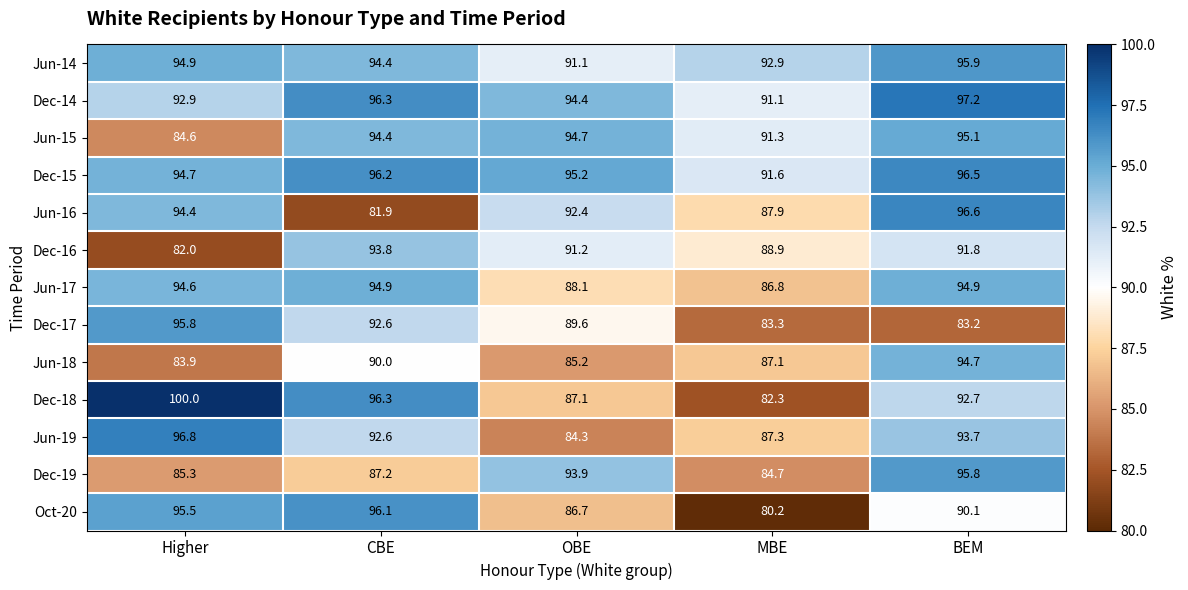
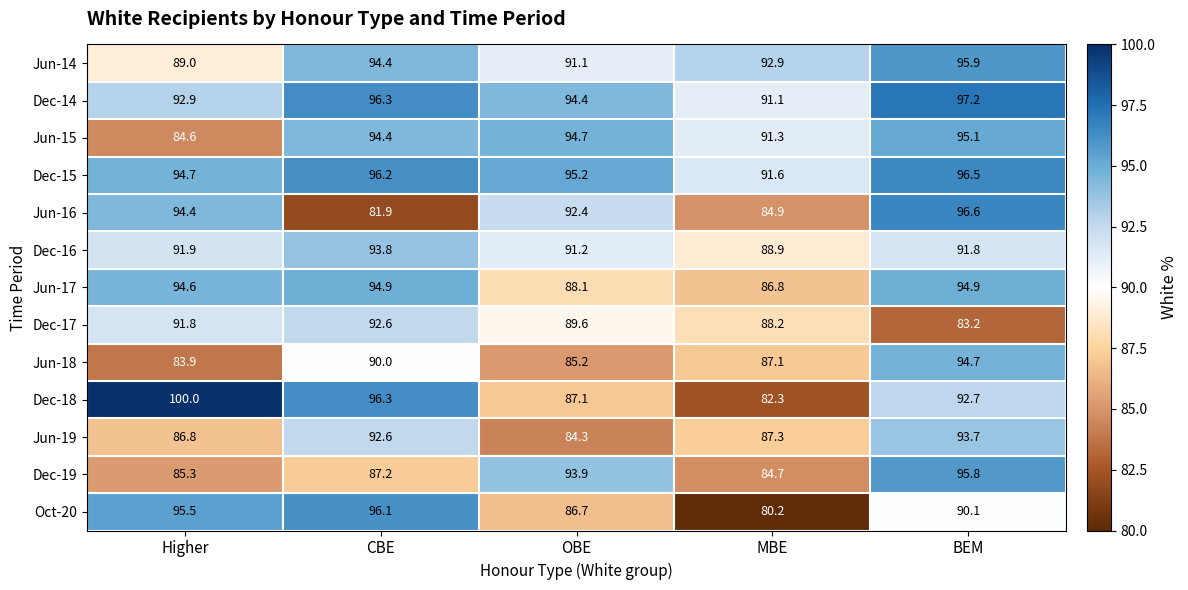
  {
    "Jun-14": {
-     "Higher": 94.9,
+     "Higher": 89.0,
      "CBE": 94.4,
      "OBE": 91.1,
      "MBE": 92.9,
      "BEM": 95.9
    },
    "Dec-14": {
      "Higher": 92.9,
      "CBE": 96.3,
      "OBE": 94.4,
      "MBE": 91.1,
      "BEM": 97.2
    },
    "Jun-15": {
      "Higher": 84.6,
      "CBE": 94.4,
      "OBE": 94.7,
      "MBE": 91.3,
      "BEM": 95.1
    },
    "Dec-15": {
      "Higher": 94.7,
      "CBE": 96.2,
      "OBE": 95.2,
      "MBE": 91.6,
      "BEM": 96.5
    },
    "Jun-16": {
      "Higher": 94.4,
      "CBE": 81.9,
      "OBE": 92.4,
-     "MBE": 87.9,
+     "MBE": 84.9,
      "BEM": 96.6
    },
    "Dec-16": {
-     "Higher": 82.0,
+     "Higher": 91.9,
      "CBE": 93.8,
      "OBE": 91.2,
      "MBE": 88.9,
      "BEM": 91.8
    },
    "Jun-17": {
      "Higher": 94.6,
      "CBE": 94.9,
      "OBE": 88.1,
      "MBE": 86.8,
      "BEM": 94.9
    },
    "Dec-17": {
-     "Higher": 95.8,
+     "Higher": 91.8,
      "CBE": 92.6,
      "OBE": 89.6,
-     "MBE": 83.3,
+     "MBE": 88.2,
      "BEM": 83.2
    },
    "Jun-18": {
      "Higher": 83.9,
      "CBE": 90.0,
      "OBE": 85.2,
      "MBE": 87.1,
      "BEM": 94.7
    },
    "Dec-18": {
      "Higher": 100.0,
      "CBE": 96.3,
      "OBE": 87.1,
      "MBE": 82.3,
      "BEM": 92.7
    },
    "Jun-19": {
-     "Higher": 96.8,
+     "Higher": 86.8,
      "CBE": 92.6,
      "OBE": 84.3,
      "MBE": 87.3,
      "BEM": 93.7
    },
    "Dec-19": {
      "Higher": 85.3,
      "CBE": 87.2,
      "OBE": 93.9,
      "MBE": 84.7,
      "BEM": 95.8
    },
    "Oct-20": {
      "Higher": 95.5,
      "CBE": 96.1,
      "OBE": 86.7,
      "MBE": 80.2,
      "BEM": 90.1
    }
  }
